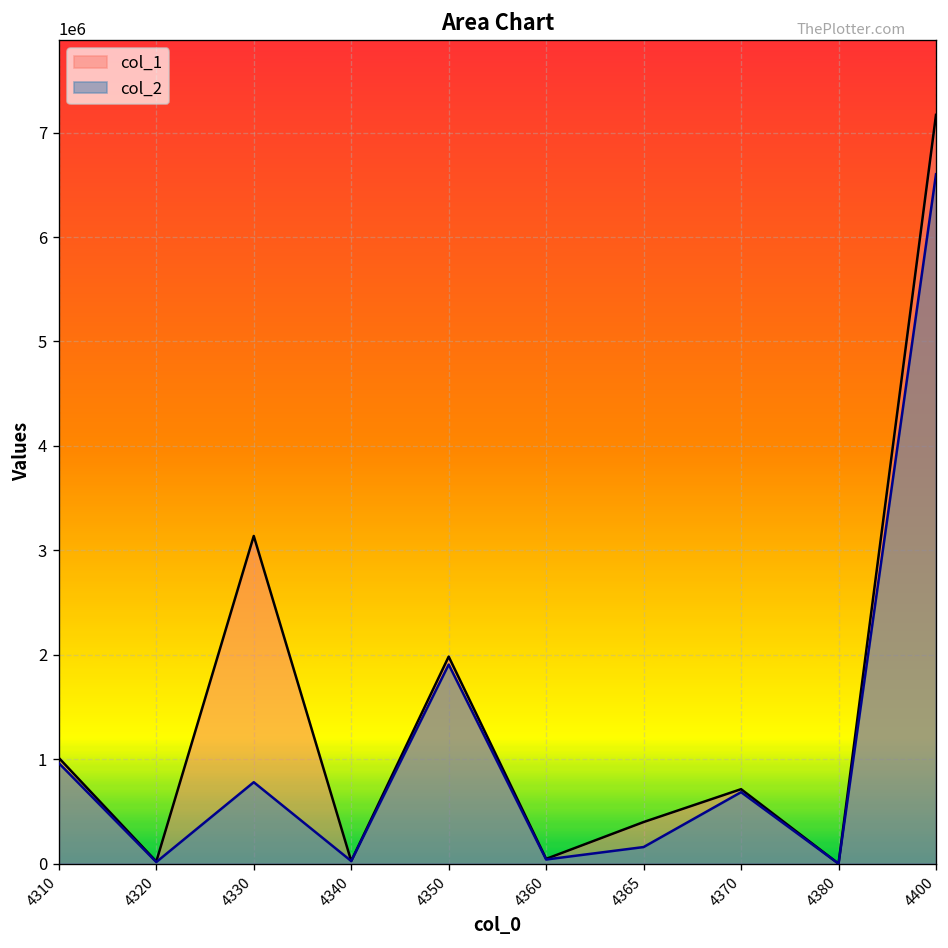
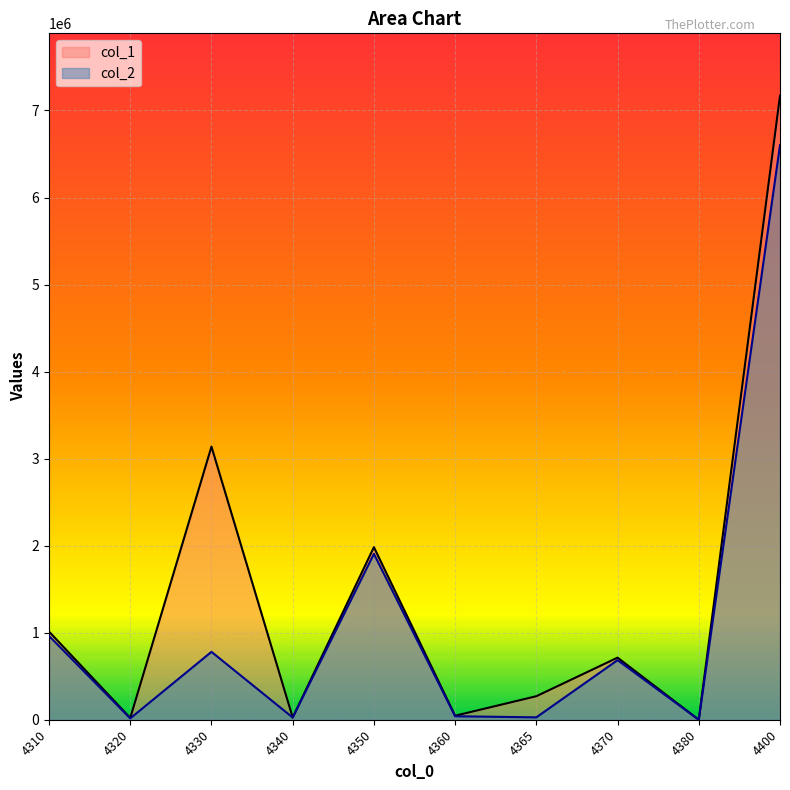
  {
    "col_1": {
      "4310": 1000000,
      "4330": 3100000,
      "4350": 2000000,
-     "4365": 400000,
+     "4365": 300000,
      "4400": 7200000
    },
    "col_2": {
      "4310": 1000000,
      "4330": 800000,
      "4350": 1900000,
-     "4365": 200000,
+     "4365": 0,
      "4400": 6600000
    }
  }
